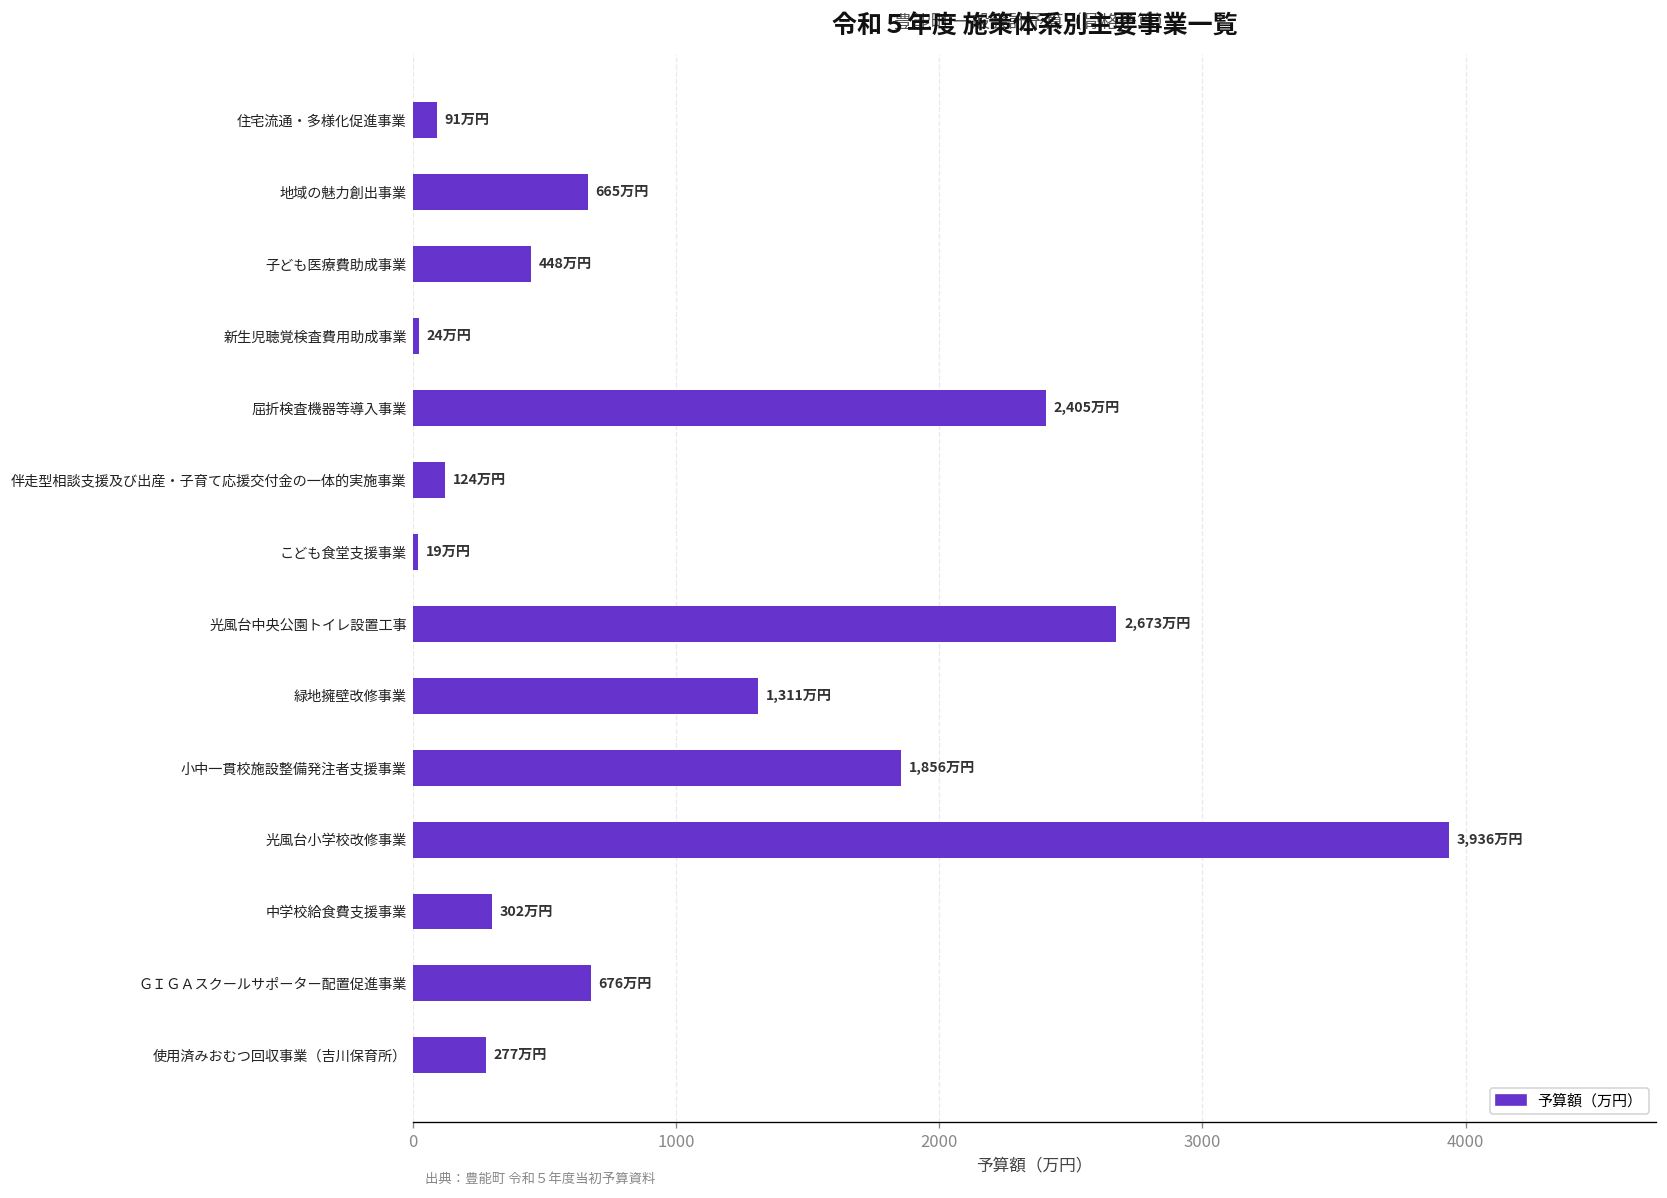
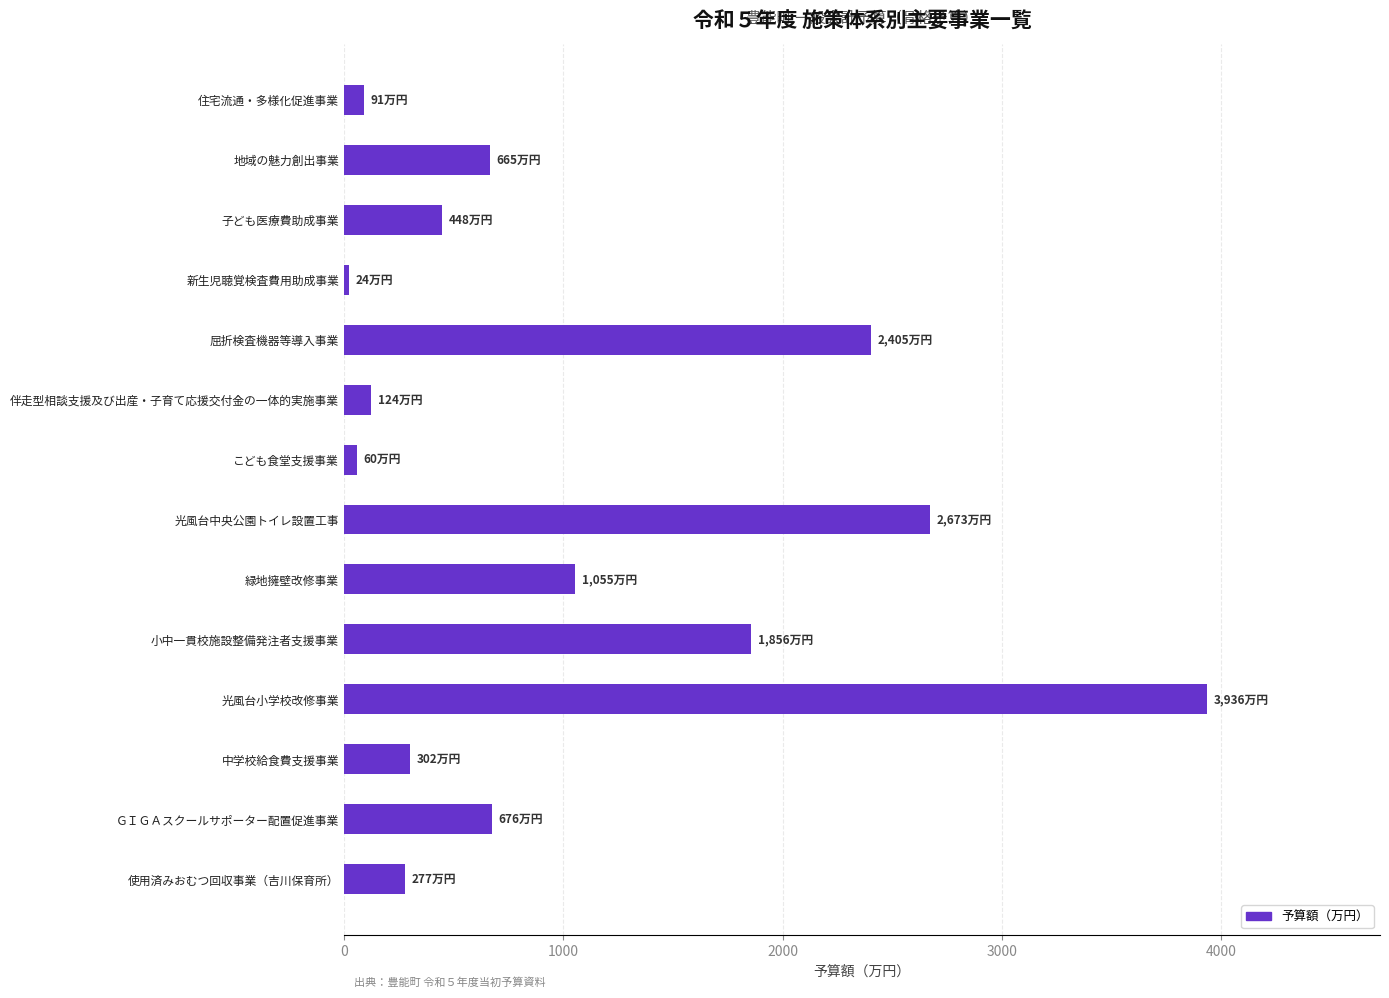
  {
    "住宅流通・多様化促進事業": "91",
    "地域の魅力創出事業": "665",
    "子ども医療費助成事業": "448",
    "新生児聴覚検査費用助成事業": "24",
    "屈折検査機器等導入事業": "2,405",
    "伴走型相談支援及び出産・子育て応援交付金の一体的実施事業": "124",
-   "こども食堂支援事業": "19",
+   "こども食堂支援事業": "60",
    "光風台中央公園トイレ設置工事": "2,673",
-   "緑地擁壁改修事業": "1,311",
+   "緑地擁壁改修事業": "1,055",
    "小中一貫校施設整備発注者支援事業": "1,856",
    "光風台小学校改修事業": "3,936",
    "中学校給食費支援事業": "302",
    "ＧＩＧＡスクールサポーター配置促進事業": "676",
    "使用済みおむつ回収事業（吉川保育所）": "277"
  }
